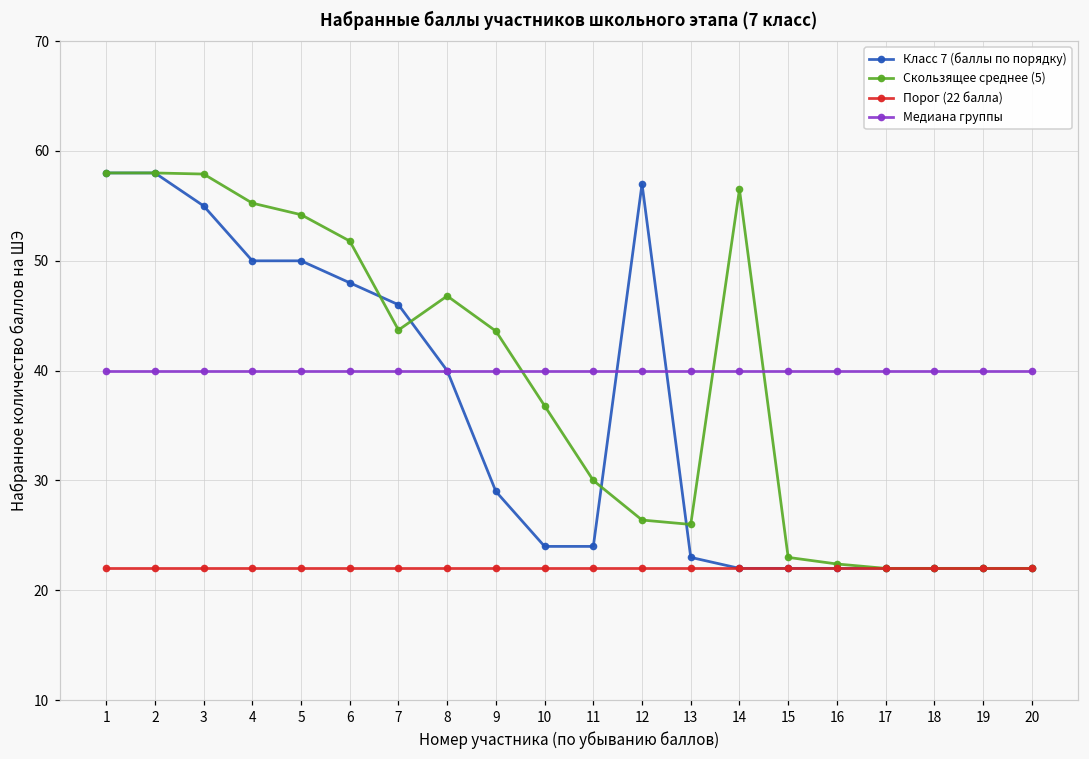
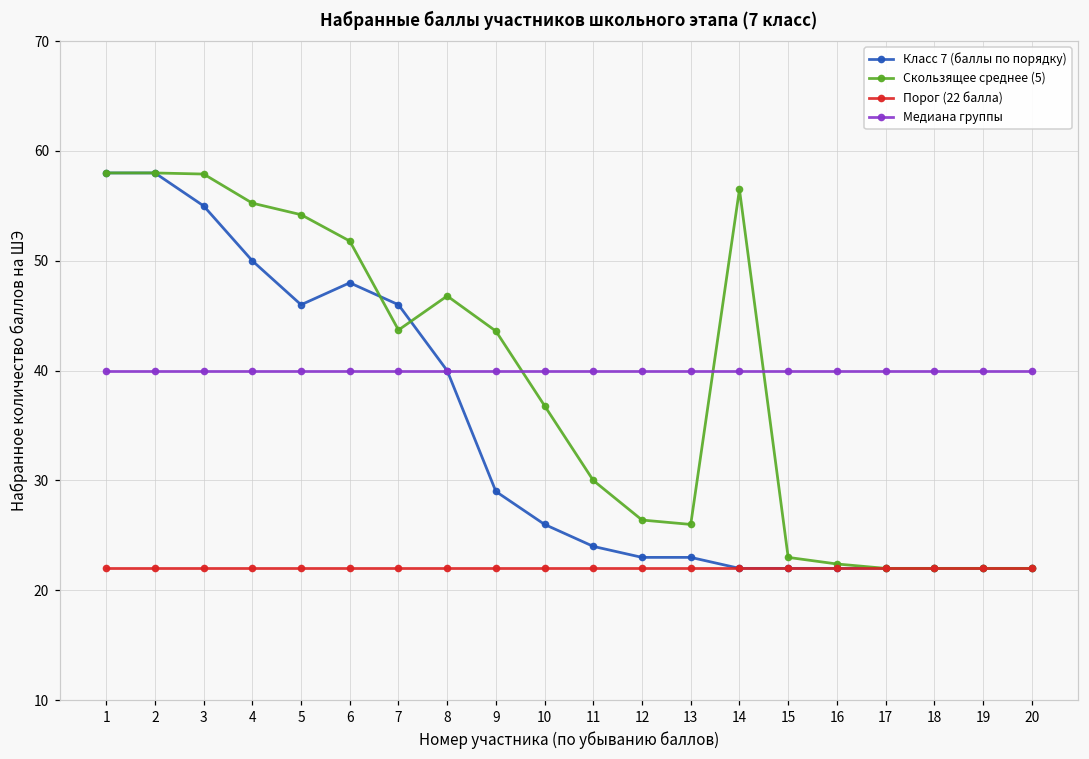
  {
    "Класс 7 (баллы по порядку)": {
      "3": 55,
      "4": 50,
-     "5": 50,
+     "5": 46,
      "6": 48,
      "7": 46,
      "9": 29,
-     "10": 24,
+     "10": 26,
      "11": 24,
-     "12": 57,
+     "12": 23,
      "13": 23
    },
    "Скользящее среднее (5)": {
      "3": 58,
      "4": 55,
      "5": 54,
      "6": 52,
      "7": 44,
      "8": 47,
      "9": 44,
      "10": 37,
      "11": 30,
      "12": 26,
      "13": 26,
      "14": 57,
      "15": 23,
      "16": 22
    },
    "Порог (22 балла)": {
      "1": 22,
      "2": 22,
      "3": 22,
      "4": 22,
      "5": 22,
      "6": 22,
      "7": 22,
      "8": 22,
      "9": 22,
      "10": 22,
      "11": 22,
      "12": 22,
      "13": 22
    },
    "Медиана группы": {
      "1": 40,
      "2": 40,
      "3": 40,
      "4": 40,
      "5": 40,
      "6": 40,
      "7": 40,
      "9": 40,
      "10": 40,
      "11": 40,
      "12": 40,
      "13": 40,
      "14": 40,
      "15": 40,
      "16": 40,
      "17": 40,
      "18": 40,
      "19": 40,
      "20": 40
    }
  }
